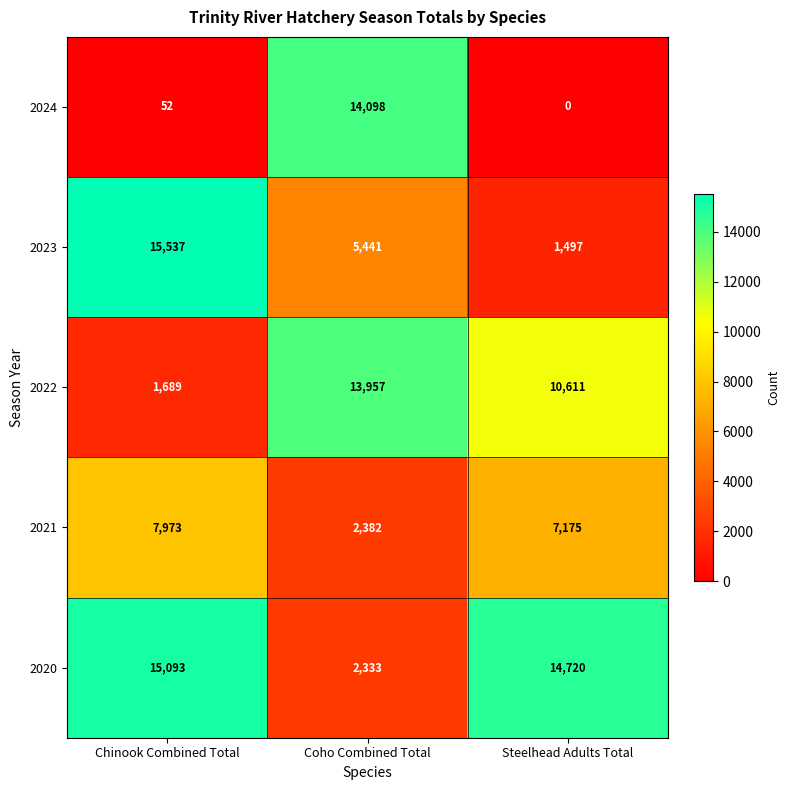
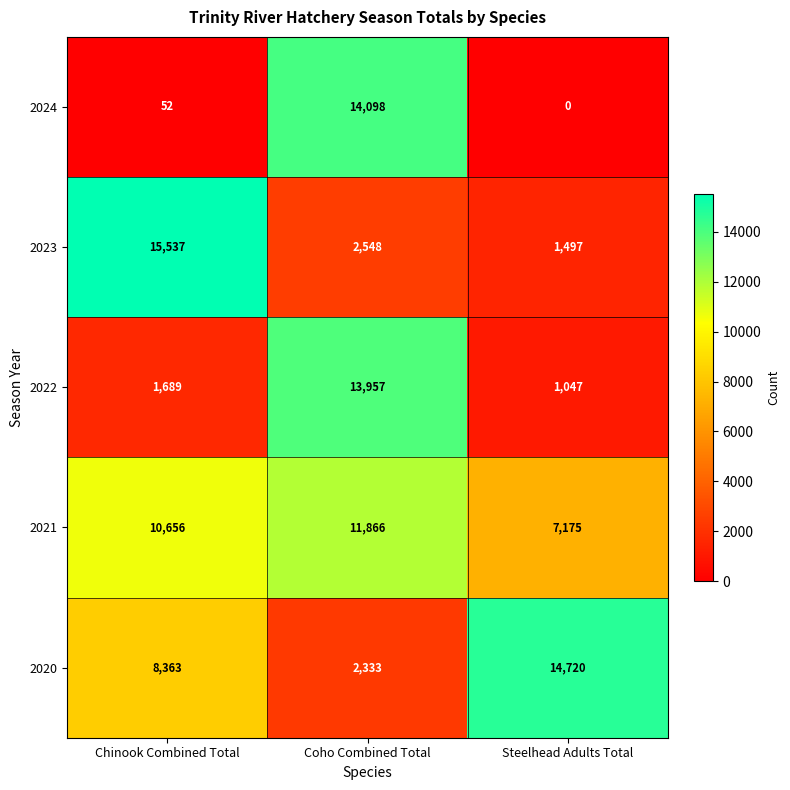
  {
    "2024": {
      "Chinook Combined Total": "52",
      "Coho Combined Total": "14,098",
      "Steelhead Adults Total": "0"
    },
    "2023": {
      "Chinook Combined Total": "15,537",
-     "Coho Combined Total": "5,441",
+     "Coho Combined Total": "2,548",
      "Steelhead Adults Total": "1,497"
    },
    "2022": {
      "Chinook Combined Total": "1,689",
      "Coho Combined Total": "13,957",
-     "Steelhead Adults Total": "10,611"
+     "Steelhead Adults Total": "1,047"
    },
    "2021": {
-     "Chinook Combined Total": "7,973",
-     "Coho Combined Total": "2,382",
+     "Chinook Combined Total": "10,656",
+     "Coho Combined Total": "11,866",
      "Steelhead Adults Total": "7,175"
    },
    "2020": {
-     "Chinook Combined Total": "15,093",
+     "Chinook Combined Total": "8,363",
      "Coho Combined Total": "2,333",
      "Steelhead Adults Total": "14,720"
    }
  }
